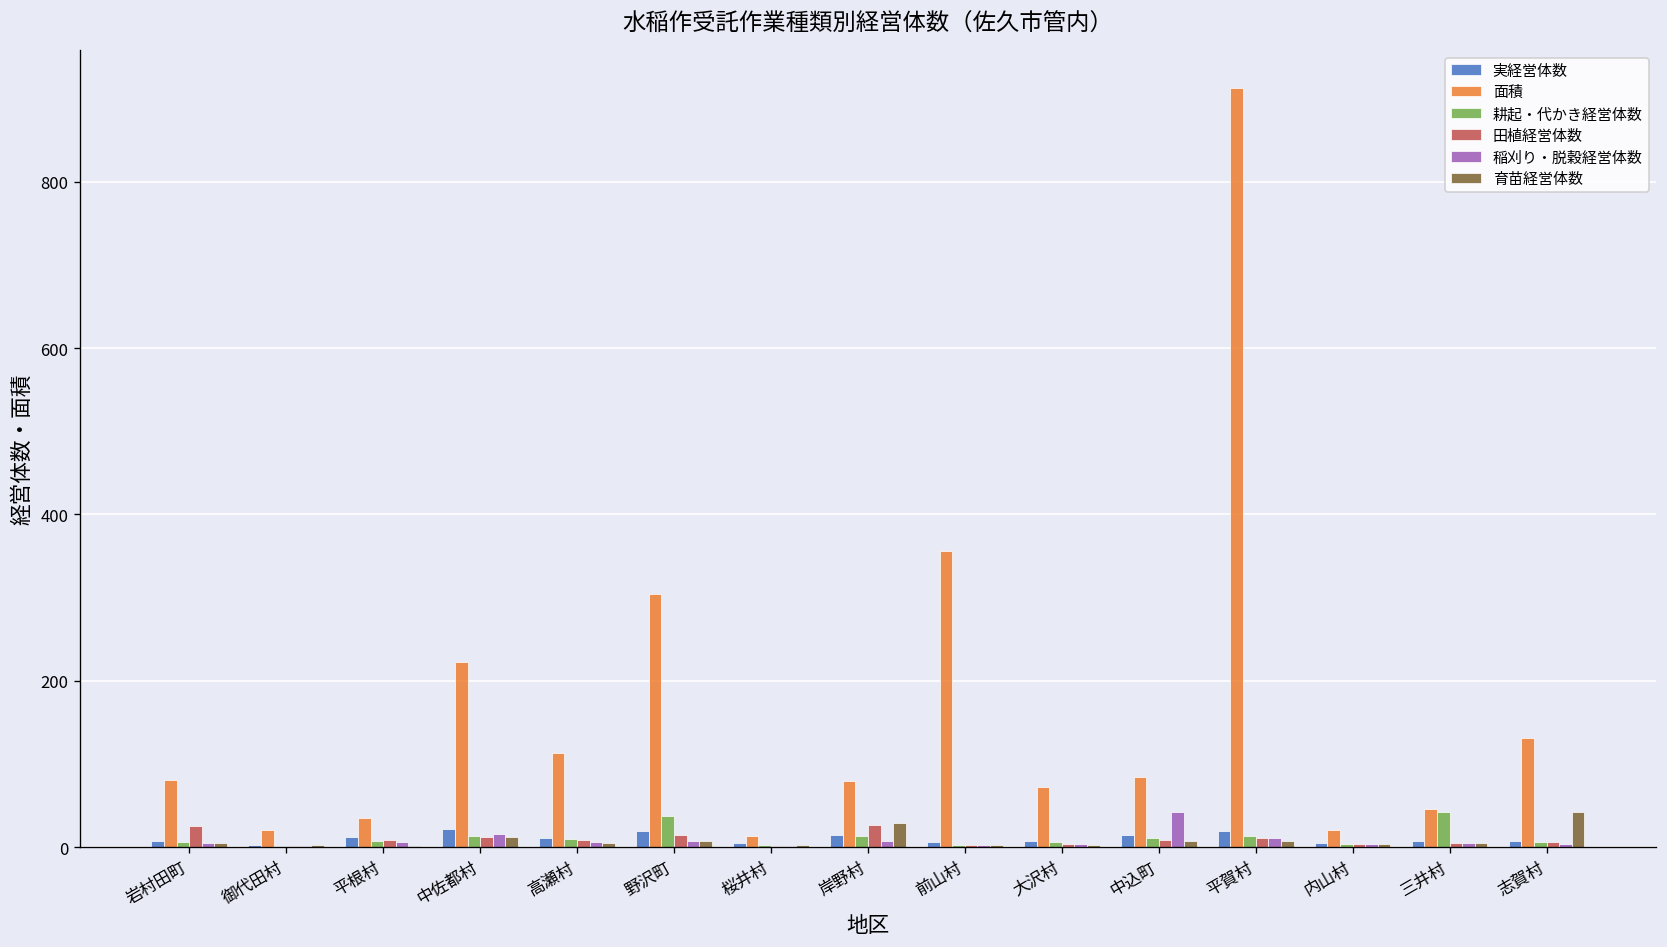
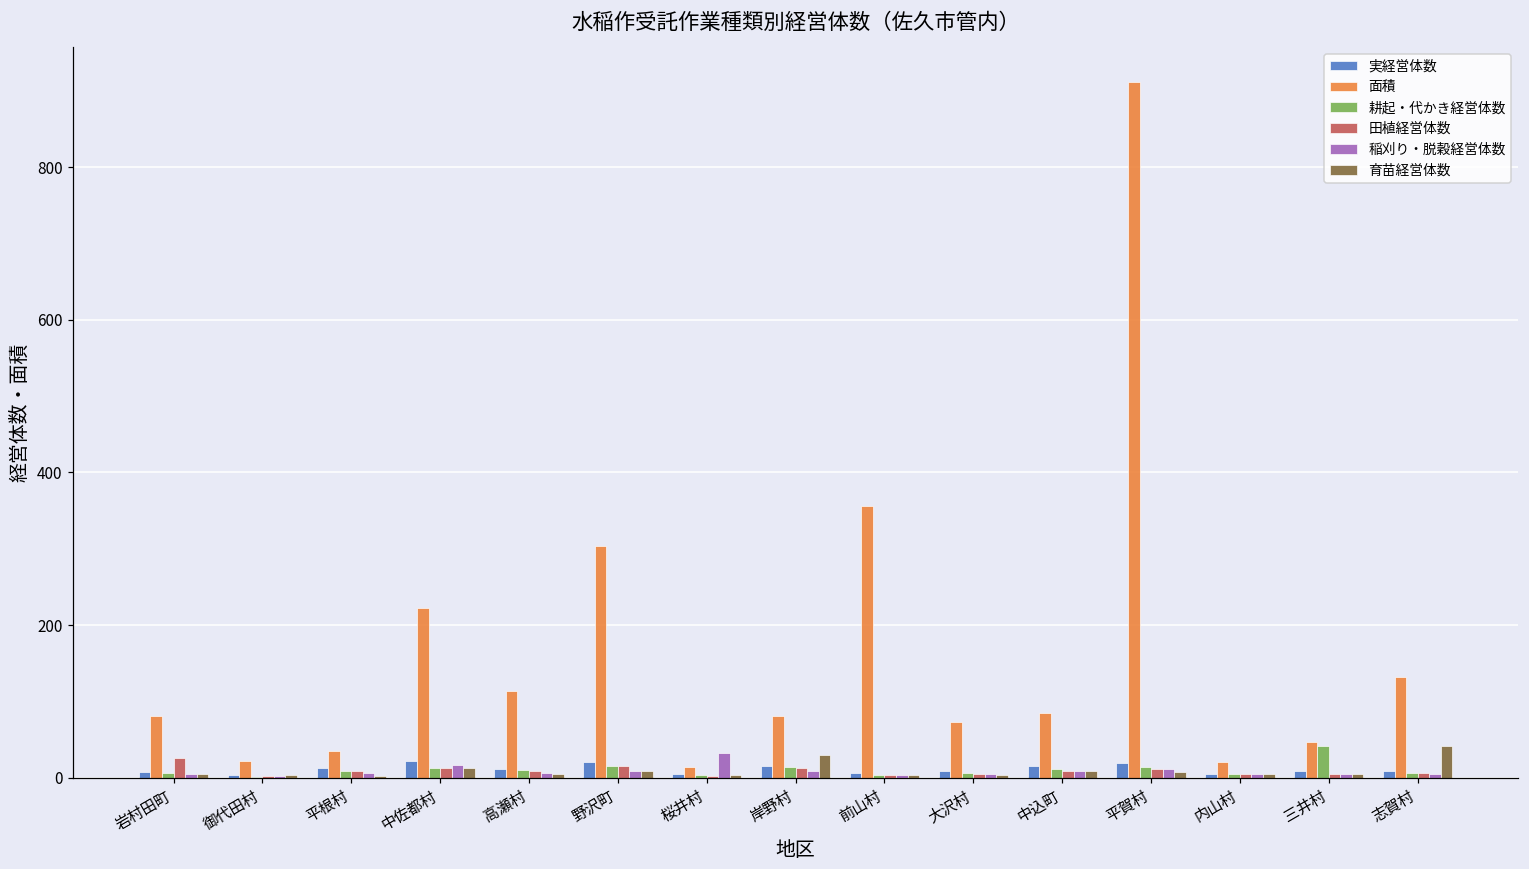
  {
    "実経営体数": {
      "岩村田町": 10,
      "平根村": 10,
      "中佐都村": 20,
      "高瀬村": 10,
      "野沢町": 20,
      "桜井村": 10,
      "岸野村": 20,
      "前山村": 10,
      "大沢村": 10,
      "中込町": 20,
      "平賀村": 20,
      "内山村": 10,
      "三井村": 10,
      "志賀村": 10
    },
    "面積": {
      "岩村田町": 80,
      "御代田村": 20,
      "平根村": 40,
      "中佐都村": 220,
      "高瀬村": 110,
      "野沢町": 300,
      "桜井村": 10,
      "岸野村": 80,
      "前山村": 360,
      "大沢村": 70,
      "中込町": 80,
      "平賀村": 910,
      "内山村": 20,
      "三井村": 50,
      "志賀村": 130
    },
    "耕起・代かき経営体数": {
      "岩村田町": 10,
      "平根村": 10,
      "中佐都村": 10,
      "高瀬村": 10,
-     "野沢町": 40,
+     "野沢町": 20,
      "岸野村": 10,
      "大沢村": 10,
      "中込町": 10,
      "平賀村": 10,
      "内山村": 0,
      "三井村": 40,
      "志賀村": 10
    },
    "田植経営体数": {
      "岩村田町": 30,
      "平根村": 10,
      "中佐都村": 10,
      "高瀬村": 10,
      "野沢町": 20,
-     "岸野村": 30,
+     "岸野村": 10,
      "大沢村": 0,
      "中込町": 10,
      "平賀村": 10,
      "内山村": 0,
      "三井村": 10,
      "志賀村": 10
    },
    "稲刈り・脱穀経営体数": {
      "岩村田町": 10,
      "平根村": 10,
      "中佐都村": 20,
      "高瀬村": 10,
      "野沢町": 10,
-     "桜井村": 0,
+     "桜井村": 30,
      "岸野村": 10,
      "大沢村": 0,
-     "中込町": 40,
+     "中込町": 10,
      "平賀村": 10,
      "内山村": 0,
      "三井村": 10,
      "志賀村": 0
    },
    "育苗経営体数": {
      "岩村田町": 10,
      "中佐都村": 10,
      "高瀬村": 10,
      "野沢町": 10,
      "岸野村": 30,
      "中込町": 10,
      "平賀村": 10,
      "内山村": 0,
      "三井村": 10,
      "志賀村": 40
    }
  }
